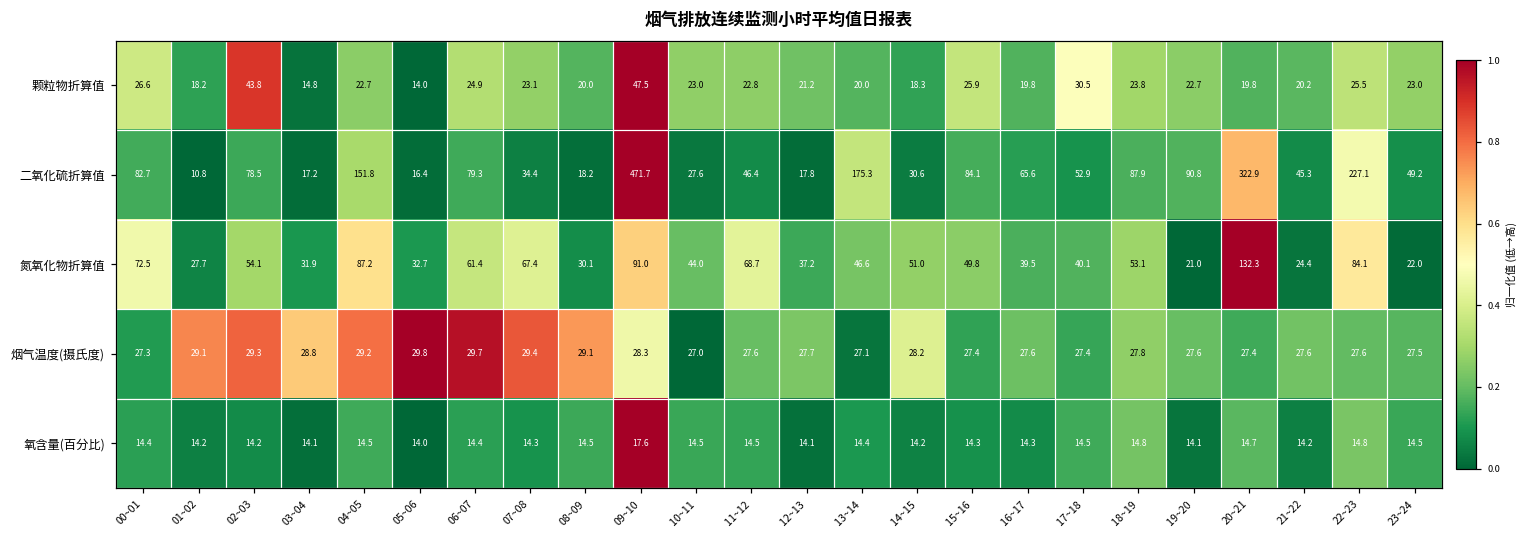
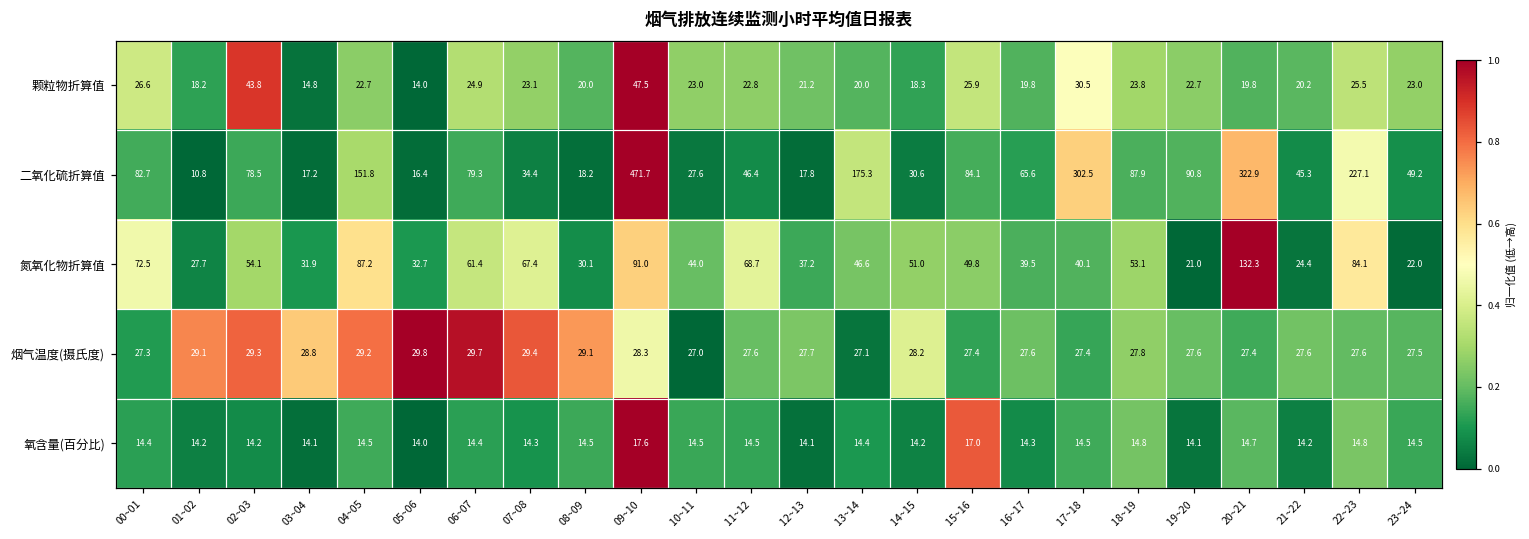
  {
    "颗粒物折算值": {
      "00~01": 26.6,
      "01~02": 18.2,
      "02~03": 43.8,
      "03~04": 14.8,
      "04~05": 22.7,
      "05~06": 14.0,
      "06~07": 24.9,
      "07~08": 23.1,
      "08~09": 20.0,
      "09~10": 47.5,
      "10~11": 23.0,
      "11~12": 22.8,
      "12~13": 21.2,
      "13~14": 20.0,
      "14~15": 18.3,
      "15~16": 25.9,
      "16~17": 19.8,
      "17~18": 30.5,
      "18~19": 23.8,
      "19~20": 22.7,
      "20~21": 19.8,
      "21~22": 20.2,
      "22~23": 25.5,
      "23~24": 23.0
    },
    "二氧化硫折算值": {
      "00~01": 82.7,
      "01~02": 10.8,
      "02~03": 78.5,
      "03~04": 17.2,
      "04~05": 151.8,
      "05~06": 16.4,
      "06~07": 79.3,
      "07~08": 34.4,
      "08~09": 18.2,
      "09~10": 471.7,
      "10~11": 27.6,
      "11~12": 46.4,
      "12~13": 17.8,
      "13~14": 175.3,
      "14~15": 30.6,
      "15~16": 84.1,
      "16~17": 65.6,
-     "17~18": 52.9,
+     "17~18": 302.5,
      "18~19": 87.9,
      "19~20": 90.8,
      "20~21": 322.9,
      "21~22": 45.3,
      "22~23": 227.1,
      "23~24": 49.2
    },
    "氮氧化物折算值": {
      "00~01": 72.5,
      "01~02": 27.7,
      "02~03": 54.1,
      "03~04": 31.9,
      "04~05": 87.2,
      "05~06": 32.7,
      "06~07": 61.4,
      "07~08": 67.4,
      "08~09": 30.1,
      "09~10": 91.0,
      "10~11": 44.0,
      "11~12": 68.7,
      "12~13": 37.2,
      "13~14": 46.6,
      "14~15": 51.0,
      "15~16": 49.8,
      "16~17": 39.5,
      "17~18": 40.1,
      "18~19": 53.1,
      "19~20": 21.0,
      "20~21": 132.3,
      "21~22": 24.4,
      "22~23": 84.1,
      "23~24": 22.0
    },
    "烟气温度(摄氏度)": {
      "00~01": 27.3,
      "01~02": 29.1,
      "02~03": 29.3,
      "03~04": 28.8,
      "04~05": 29.2,
      "05~06": 29.8,
      "06~07": 29.7,
      "07~08": 29.4,
      "08~09": 29.1,
      "09~10": 28.3,
      "10~11": 27.0,
      "11~12": 27.6,
      "12~13": 27.7,
      "13~14": 27.1,
      "14~15": 28.2,
      "15~16": 27.4,
      "16~17": 27.6,
      "17~18": 27.4,
      "18~19": 27.8,
      "19~20": 27.6,
      "20~21": 27.4,
      "21~22": 27.6,
      "22~23": 27.6,
      "23~24": 27.5
    },
    "氧含量(百分比)": {
      "00~01": 14.4,
      "01~02": 14.2,
      "02~03": 14.2,
      "03~04": 14.1,
      "04~05": 14.5,
      "05~06": 14.0,
      "06~07": 14.4,
      "07~08": 14.3,
      "08~09": 14.5,
      "09~10": 17.6,
      "10~11": 14.5,
      "11~12": 14.5,
      "12~13": 14.1,
      "13~14": 14.4,
      "14~15": 14.2,
-     "15~16": 14.3,
+     "15~16": 17.0,
      "16~17": 14.3,
      "17~18": 14.5,
      "18~19": 14.8,
      "19~20": 14.1,
      "20~21": 14.7,
      "21~22": 14.2,
      "22~23": 14.8,
      "23~24": 14.5
    }
  }
